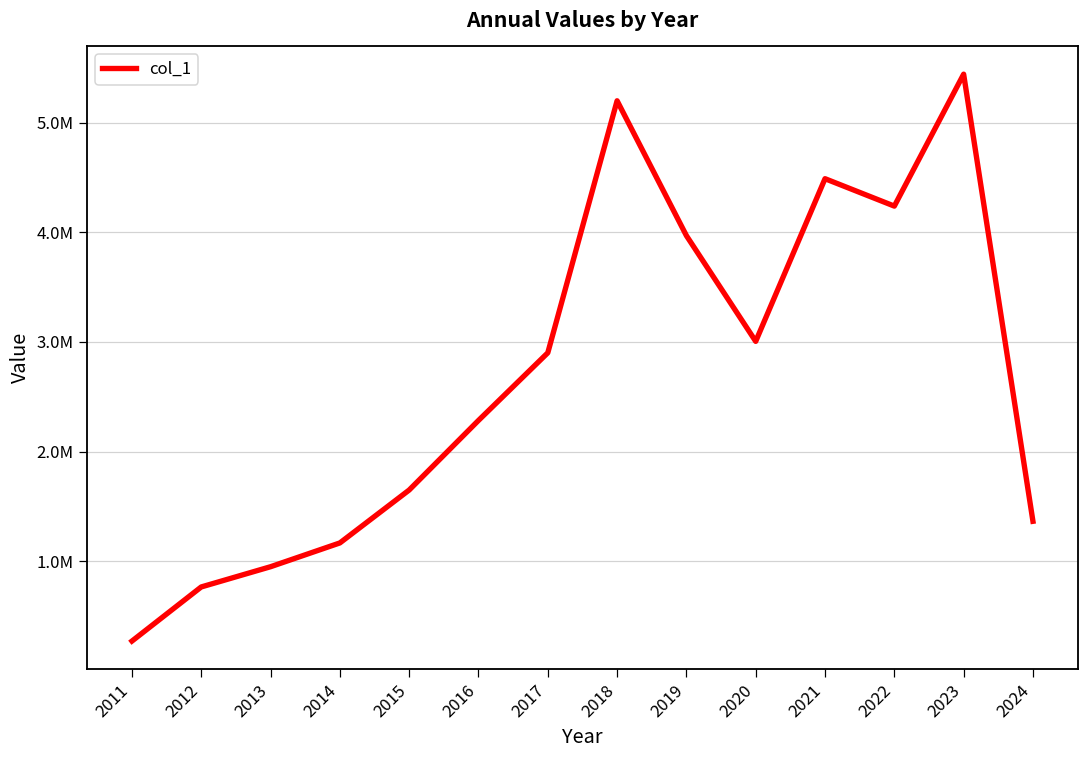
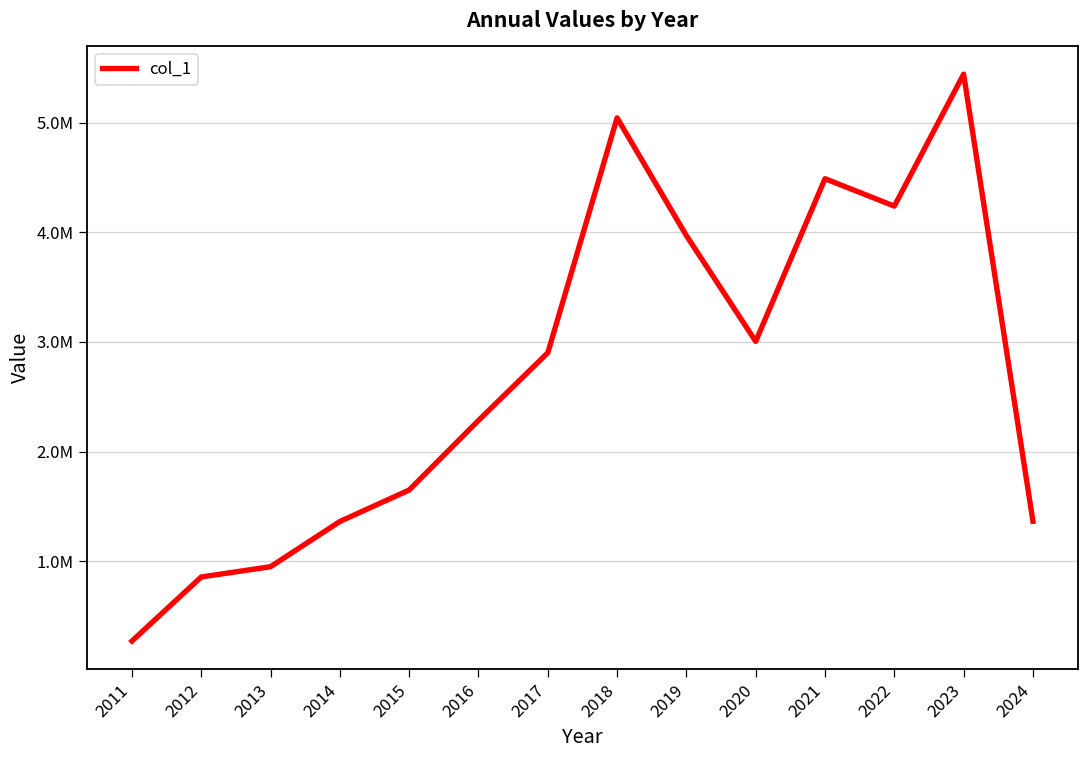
  {
    "2011": 300000,
-   "2012": 800000,
+   "2012": 900000,
    "2013": 900000,
-   "2014": 1200000,
+   "2014": 1400000,
    "2015": 1600000,
    "2016": 2300000,
    "2017": 2900000,
-   "2018": 5200000,
+   "2018": 5000000,
    "2019": 4000000,
    "2020": 3000000,
    "2021": 4500000,
    "2022": 4200000,
    "2023": 5400000,
    "2024": 1400000
  }
